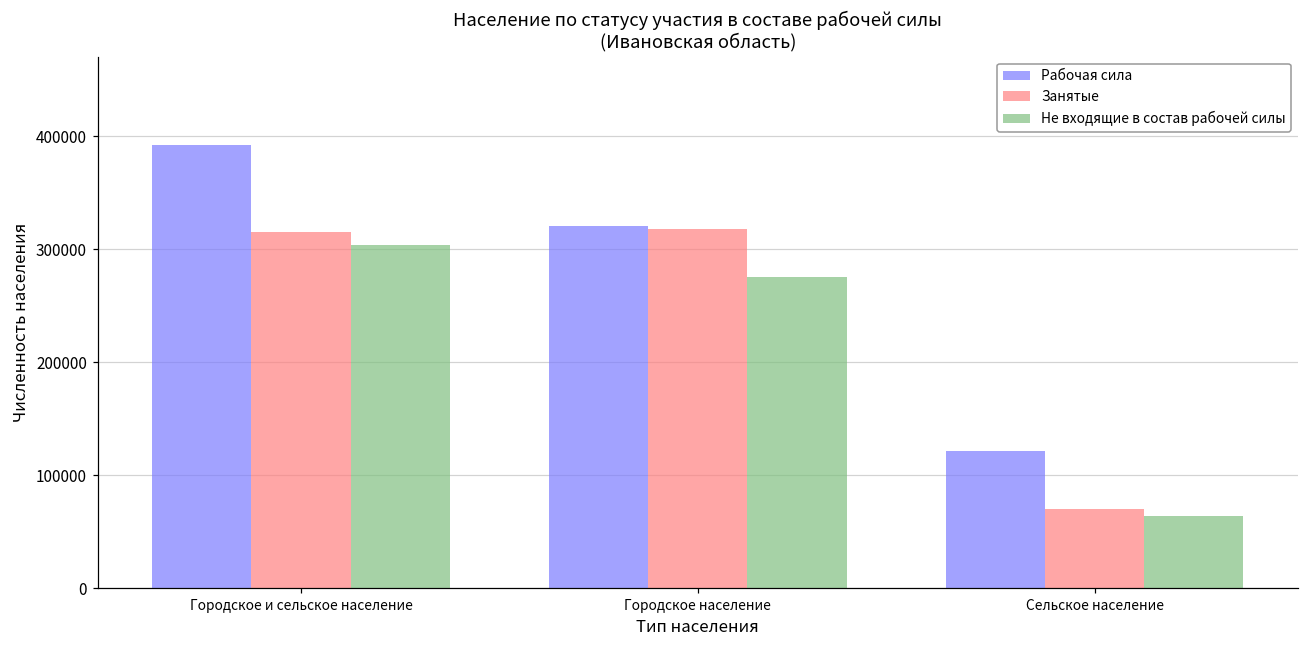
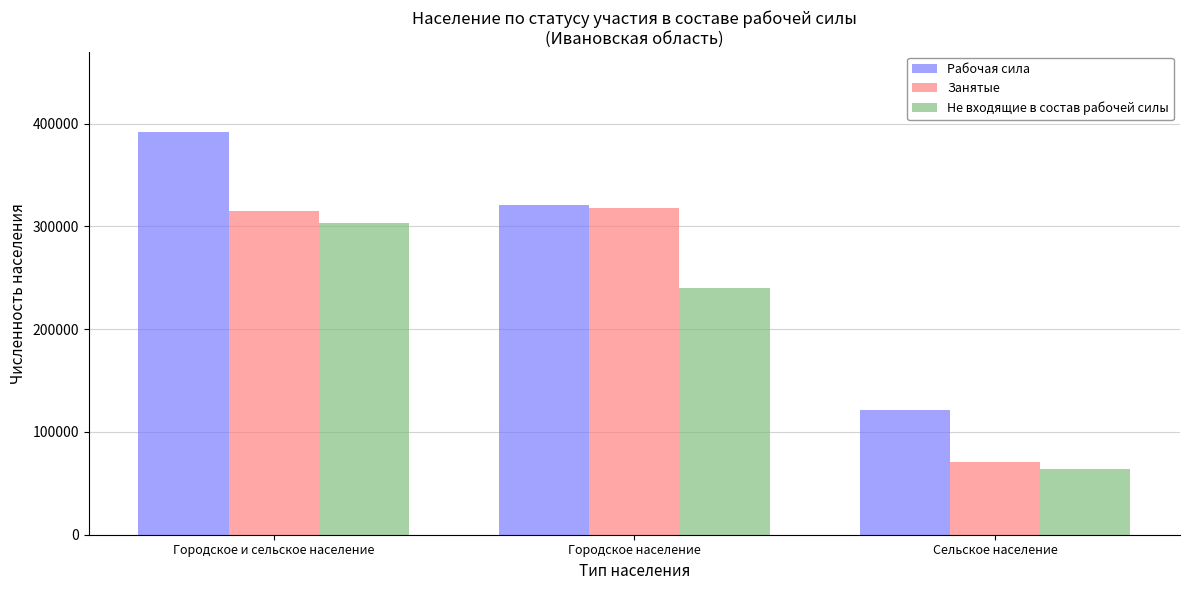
  {
    "Рабочая сила": {
      "Городское и сельское население": 392000,
      "Городское население": 320000,
      "Сельское население": 122000
    },
    "Занятые": {
      "Городское и сельское население": 315000,
      "Городское население": 318000,
      "Сельское население": 70000
    },
    "Не входящие в состав рабочей силы": {
      "Городское и сельское население": 304000,
-     "Городское население": 275000,
+     "Городское население": 240000,
      "Сельское население": 64000
    }
  }
